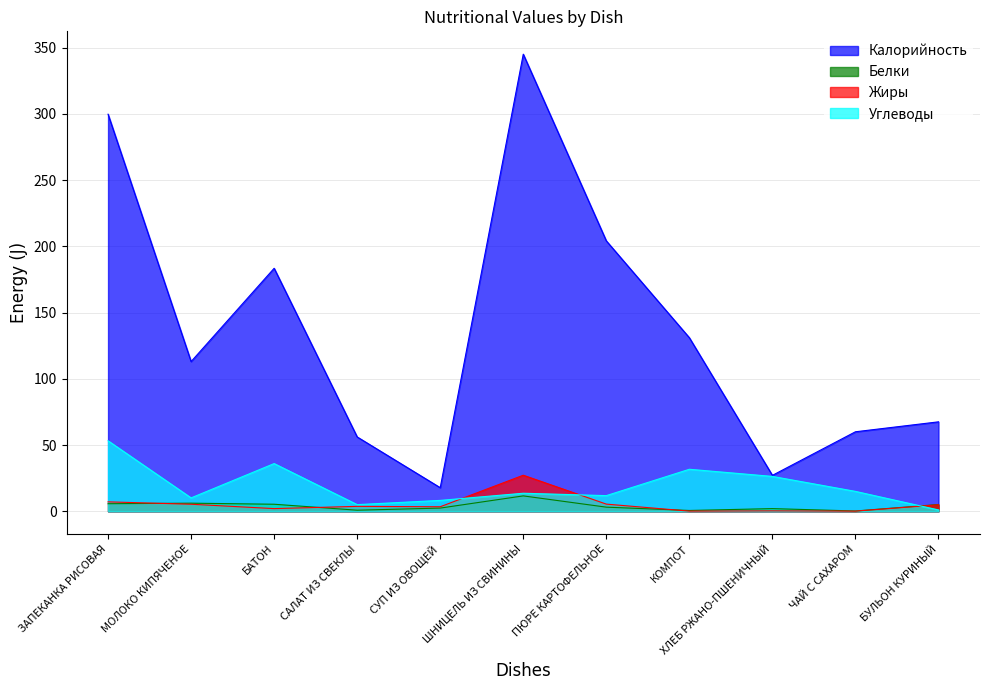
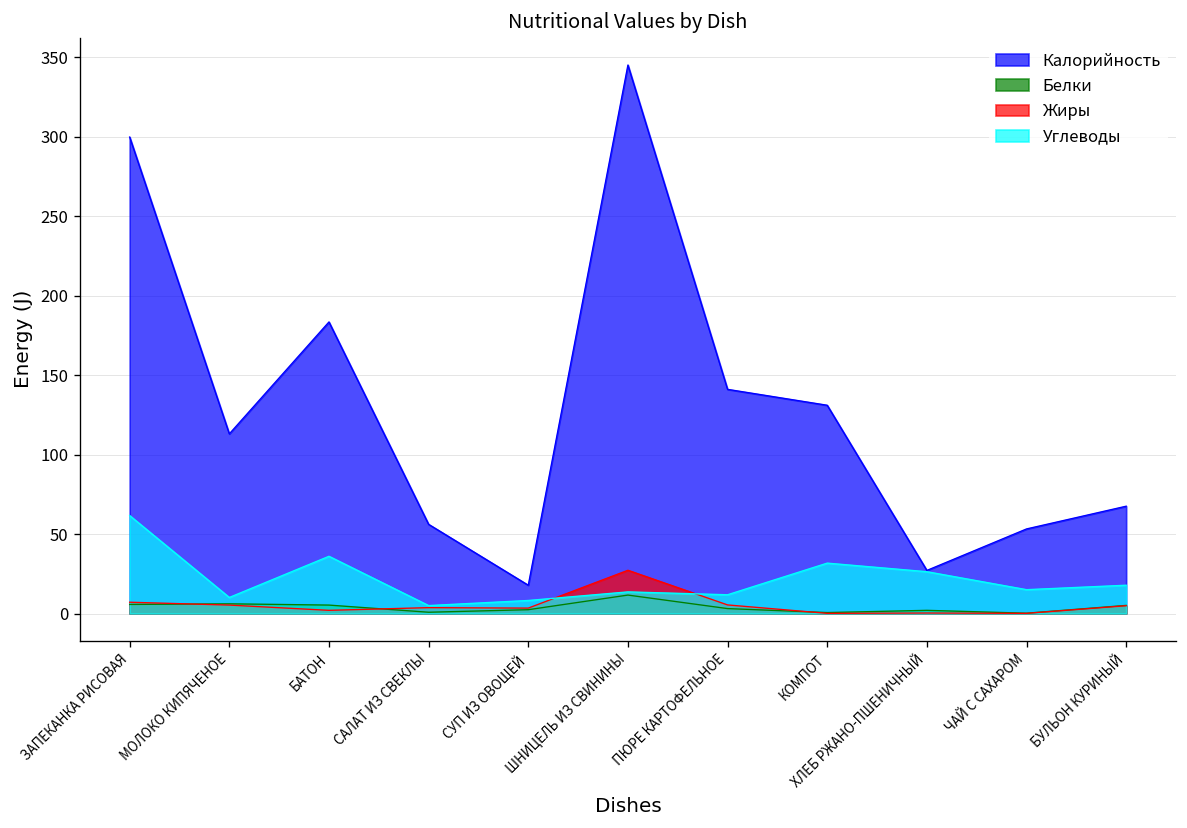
  {
    "Калорийность": {
      "ЗАПЕКАНКА РИСОВАЯ": 300,
      "МОЛОКО КИПЯЧЕНОЕ": 113,
      "БАТОН": 183,
      "САЛАТ ИЗ СВЕКЛЫ": 56,
      "СУП ИЗ ОВОЩЕЙ": 18,
      "ШНИЦЕЛЬ ИЗ СВИНИНЫ": 345,
-     "ПЮРЕ КАРТОФЕЛЬНОЕ": 204,
+     "ПЮРЕ КАРТОФЕЛЬНОЕ": 141,
      "КОМПОТ": 131,
-     "ЧАЙ С САХАРОМ": 60,
+     "ЧАЙ С САХАРОМ": 53,
      "БУЛЬОН КУРИНЫЙ": 68
    },
    "Белки": {
      "БАТОН": 5,
      "САЛАТ ИЗ СВЕКЛЫ": 1,
      "ШНИЦЕЛЬ ИЗ СВИНИНЫ": 12,
      "ПЮРЕ КАРТОФЕЛЬНОЕ": 3
    },
    "Жиры": {
      "БАТОН": 2,
      "ШНИЦЕЛЬ ИЗ СВИНИНЫ": 27,
      "ПЮРЕ КАРТОФЕЛЬНОЕ": 5
    },
    "Углеводы": {
-     "ЗАПЕКАНКА РИСОВАЯ": 53,
+     "ЗАПЕКАНКА РИСОВАЯ": 62,
      "МОЛОКО КИПЯЧЕНОЕ": 10,
      "БАТОН": 36,
      "СУП ИЗ ОВОЩЕЙ": 8,
      "ШНИЦЕЛЬ ИЗ СВИНИНЫ": 14,
      "ПЮРЕ КАРТОФЕЛЬНОЕ": 12,
      "КОМПОТ": 32,
      "ЧАЙ С САХАРОМ": 15,
-     "БУЛЬОН КУРИНЫЙ": 1
+     "БУЛЬОН КУРИНЫЙ": 18
    }
  }
